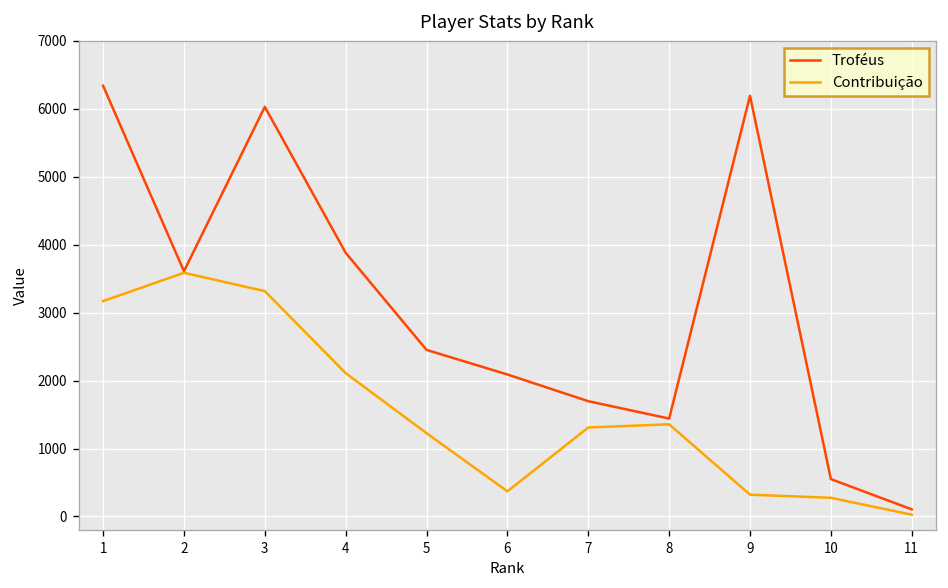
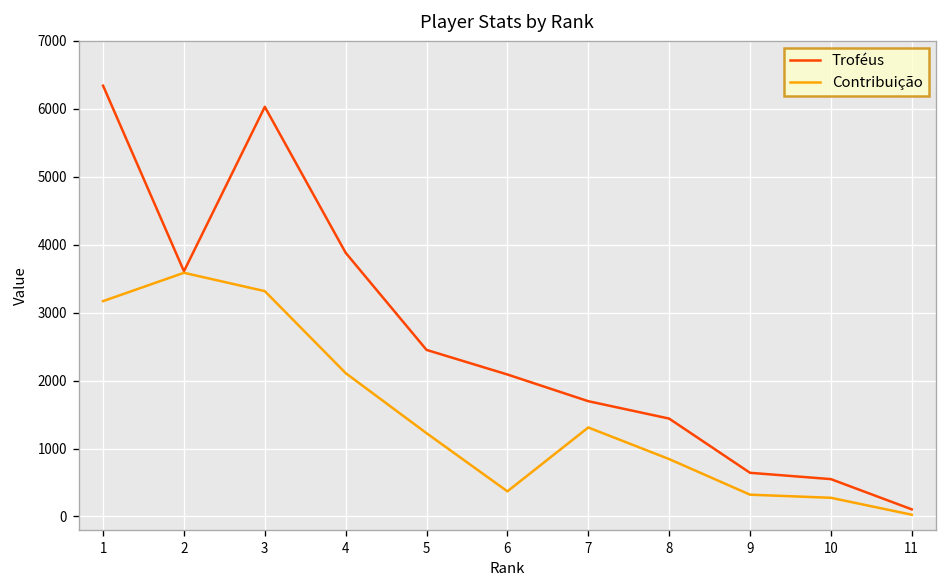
  {
    "Troféus": {
      "1": 6300,
      "3": 6000,
      "4": 3900,
      "5": 2500,
      "6": 2100,
      "7": 1700,
      "8": 1400,
-     "9": 6200,
+     "9": 600,
      "10": 600,
      "11": 100
    },
    "Contribuição": {
      "1": 3200,
      "3": 3300,
      "4": 2100,
      "5": 1200,
      "6": 400,
      "7": 1300,
-     "8": 1400,
+     "8": 800,
      "9": 300,
      "10": 300,
      "11": 0
    }
  }
